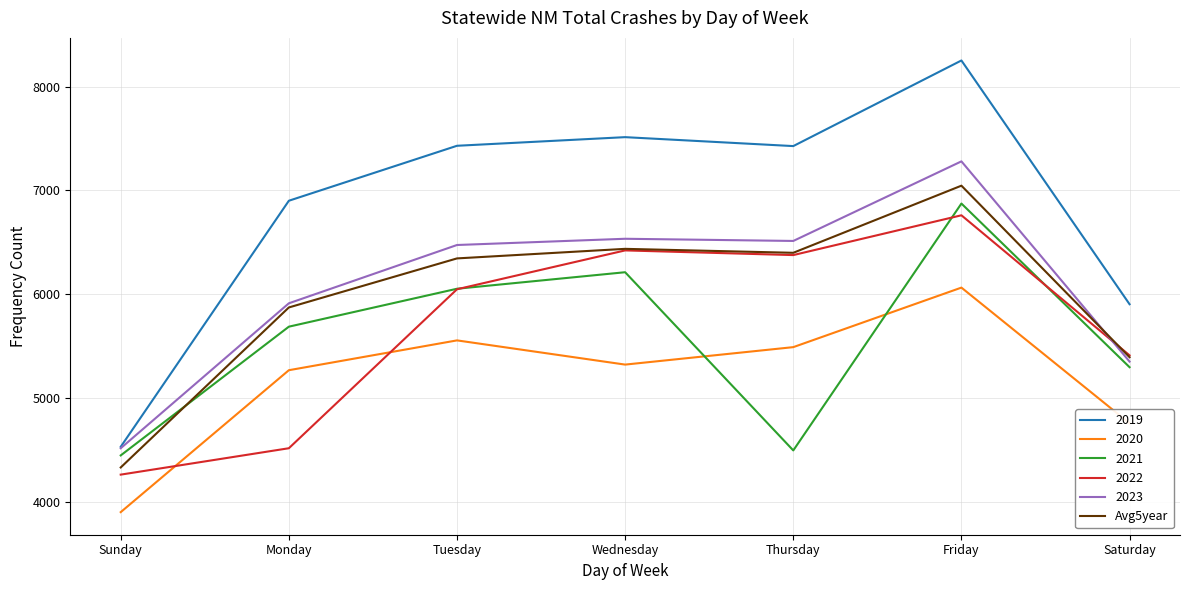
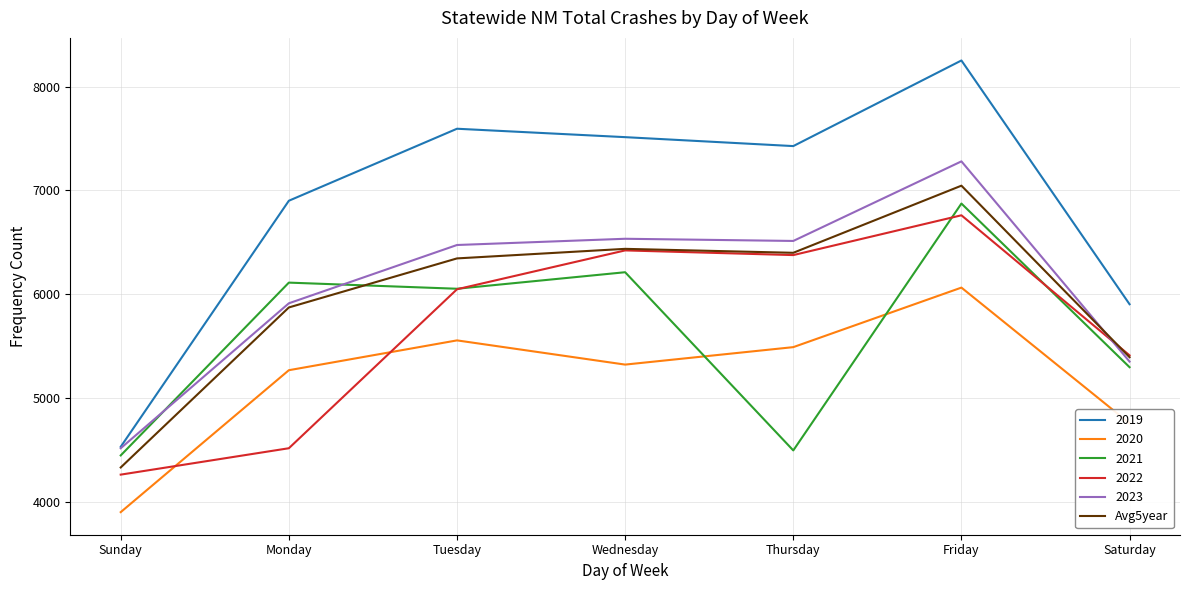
  {
    "2019": {
      "Monday": 6900,
-     "Tuesday": 7430,
+     "Tuesday": 7590,
      "Wednesday": 7510,
      "Thursday": 7430,
      "Friday": 8250,
      "Saturday": 5910
    },
    "2020": {
      "Sunday": 3900,
      "Monday": 5270,
      "Tuesday": 5560,
      "Wednesday": 5320,
      "Thursday": 5490,
      "Friday": 6070
    },
    "2021": {
      "Sunday": 4450,
-     "Monday": 5690,
+     "Monday": 6110,
      "Wednesday": 6210,
      "Thursday": 4500,
      "Friday": 6870,
      "Saturday": 5300
    },
    "2022": {
      "Sunday": 4270,
      "Monday": 4520,
      "Friday": 6760
    },
    "2023": {
      "Monday": 5910,
      "Tuesday": 6480,
      "Wednesday": 6540,
      "Thursday": 6510,
      "Friday": 7280,
      "Saturday": 5350
    },
    "Avg5year": {
      "Sunday": 4330,
      "Monday": 5870,
      "Tuesday": 6350,
      "Friday": 7050
    }
  }
